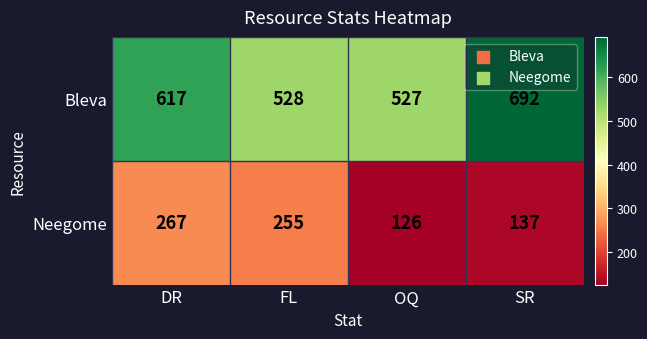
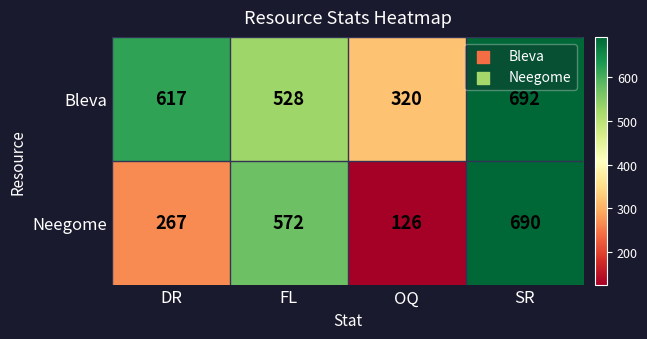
  {
    "Bleva": {
      "DR": 617,
      "FL": 528,
-     "OQ": 527
+     "OQ": 320
    },
    "Neegome": {
      "DR": 267,
-     "FL": 255,
+     "FL": 572,
      "OQ": 126,
-     "SR": 137
+     "SR": 690
    }
  }
